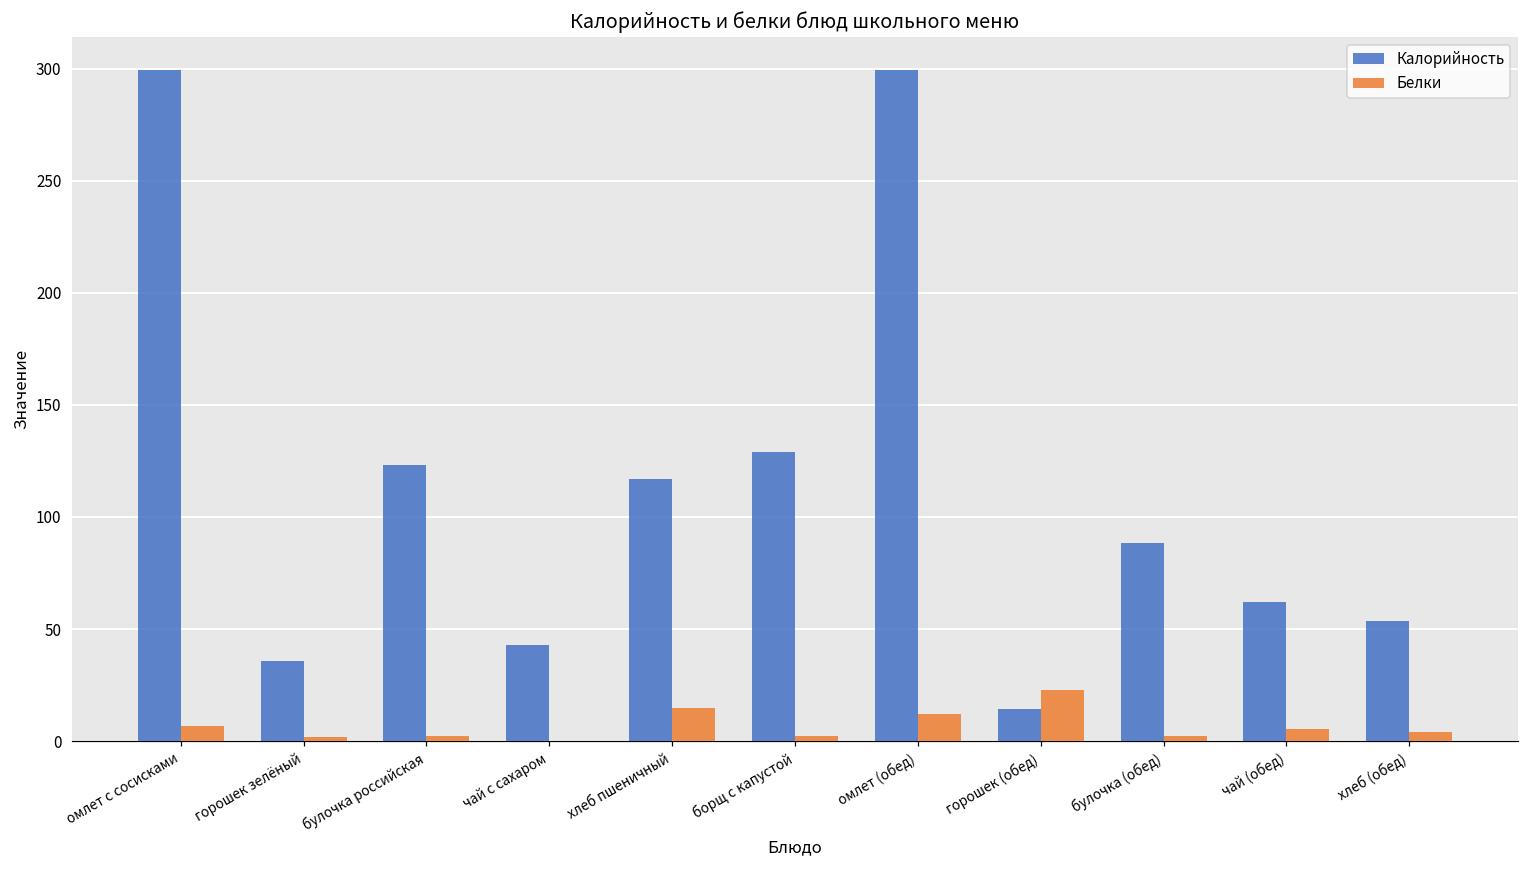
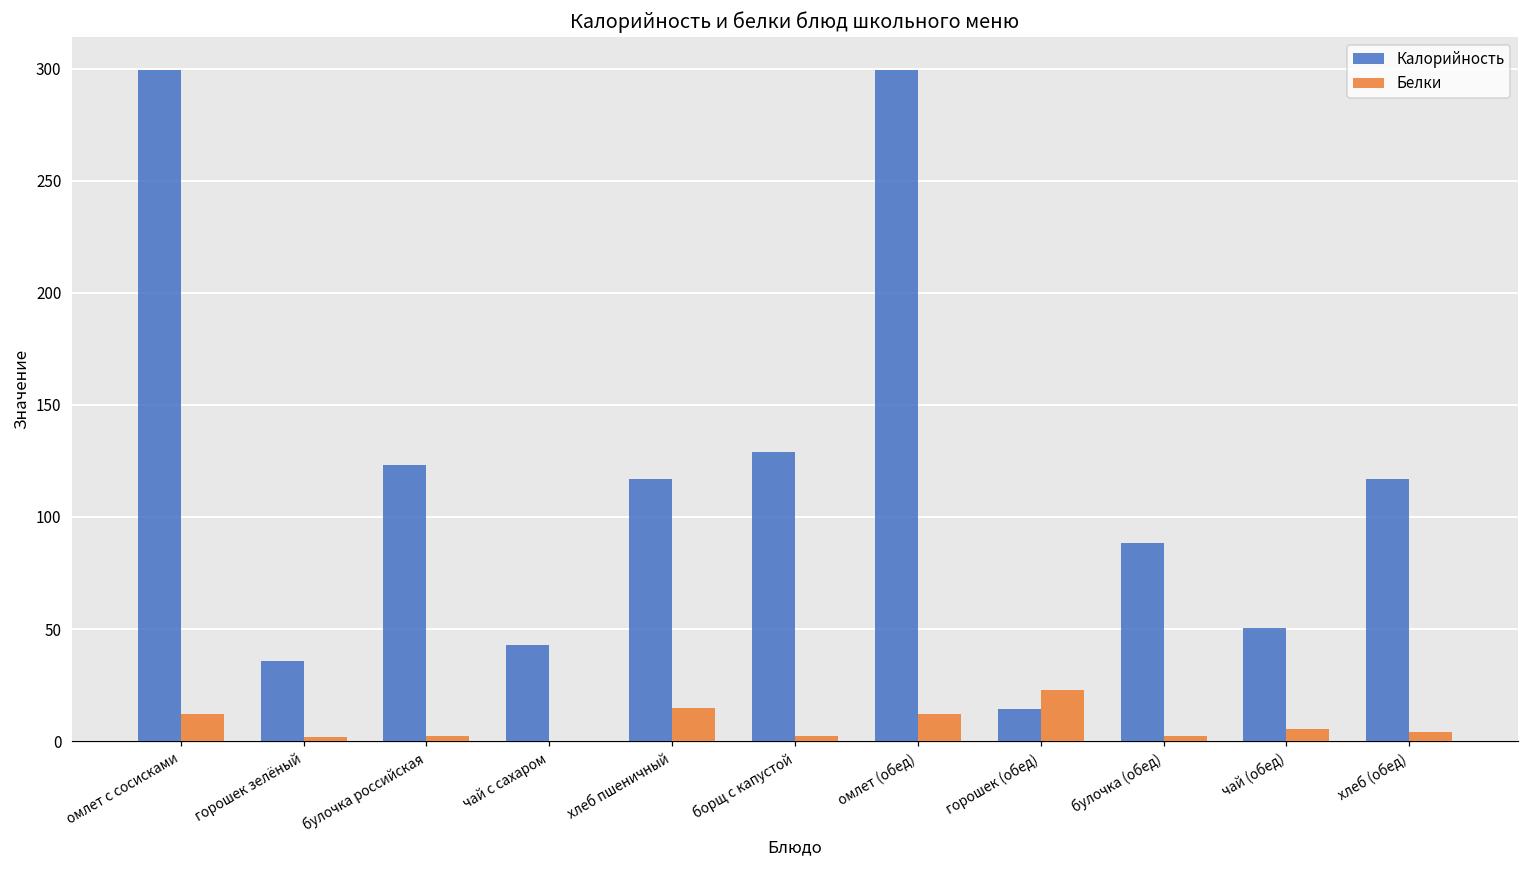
  {
    "Калорийность": {
      "омлет с сосисками": 299,
      "горошек зелёный": 36,
      "булочка российская": 123,
      "чай с сахаром": 43,
      "хлеб пшеничный": 117,
      "борщ с капустой": 129,
      "омлет (обед)": 299,
      "горошек (обед)": 14,
      "булочка (обед)": 89,
-     "чай (обед)": 62,
-     "хлеб (обед)": 54
+     "чай (обед)": 51,
+     "хлеб (обед)": 117
    },
    "Белки": {
-     "омлет с сосисками": 7,
+     "омлет с сосисками": 12,
      "горошек зелёный": 2,
      "булочка российская": 2,
      "хлеб пшеничный": 15,
      "борщ с капустой": 2,
      "омлет (обед)": 12,
      "горошек (обед)": 23,
      "булочка (обед)": 2,
      "чай (обед)": 6,
      "хлеб (обед)": 4
    }
  }
